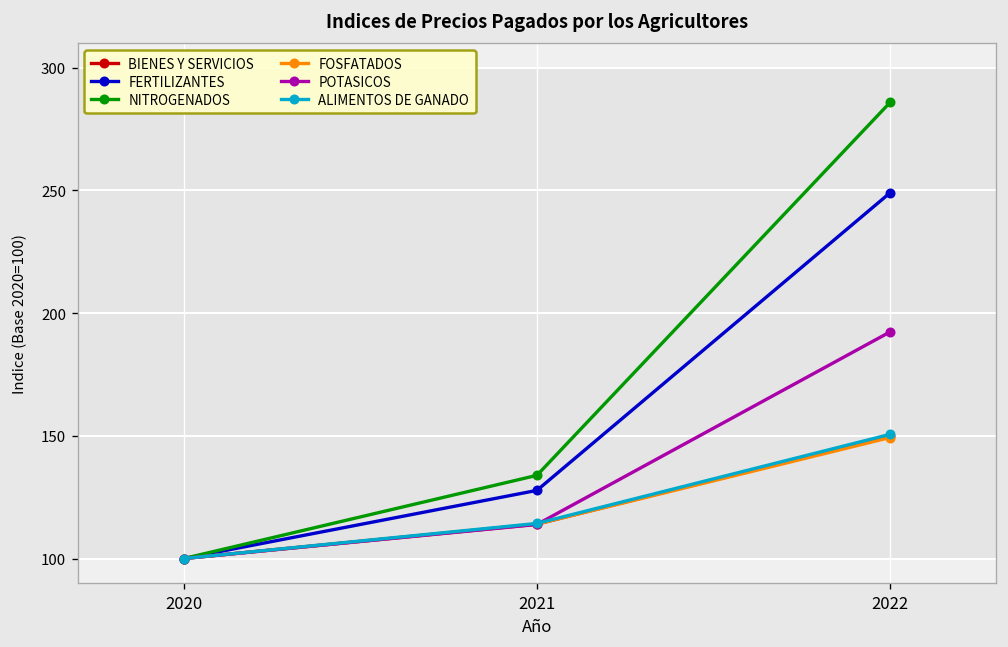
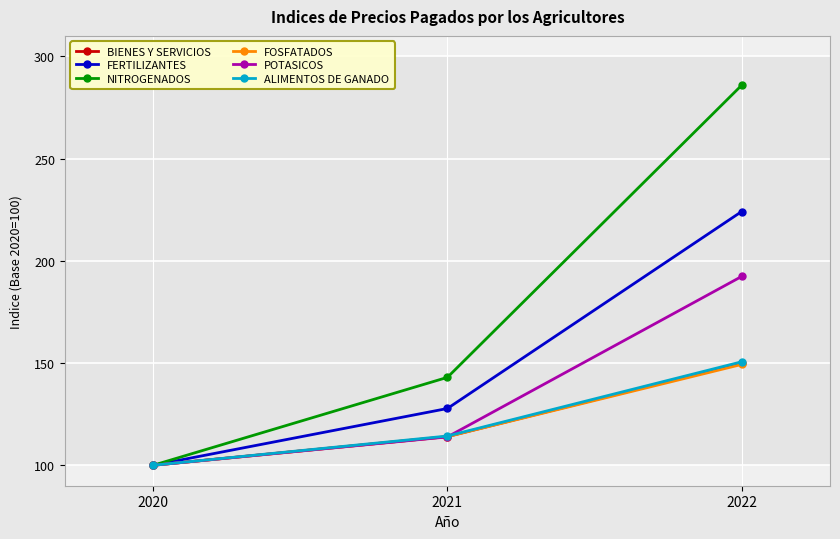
  {
    "FERTILIZANTES": {
      "2021": 128,
-     "2022": 249
+     "2022": 224
    },
    "NITROGENADOS": {
-     "2021": 134,
+     "2021": 143,
      "2022": 286
    },
    "POTASICOS": {
      "2022": 192
    }
  }
